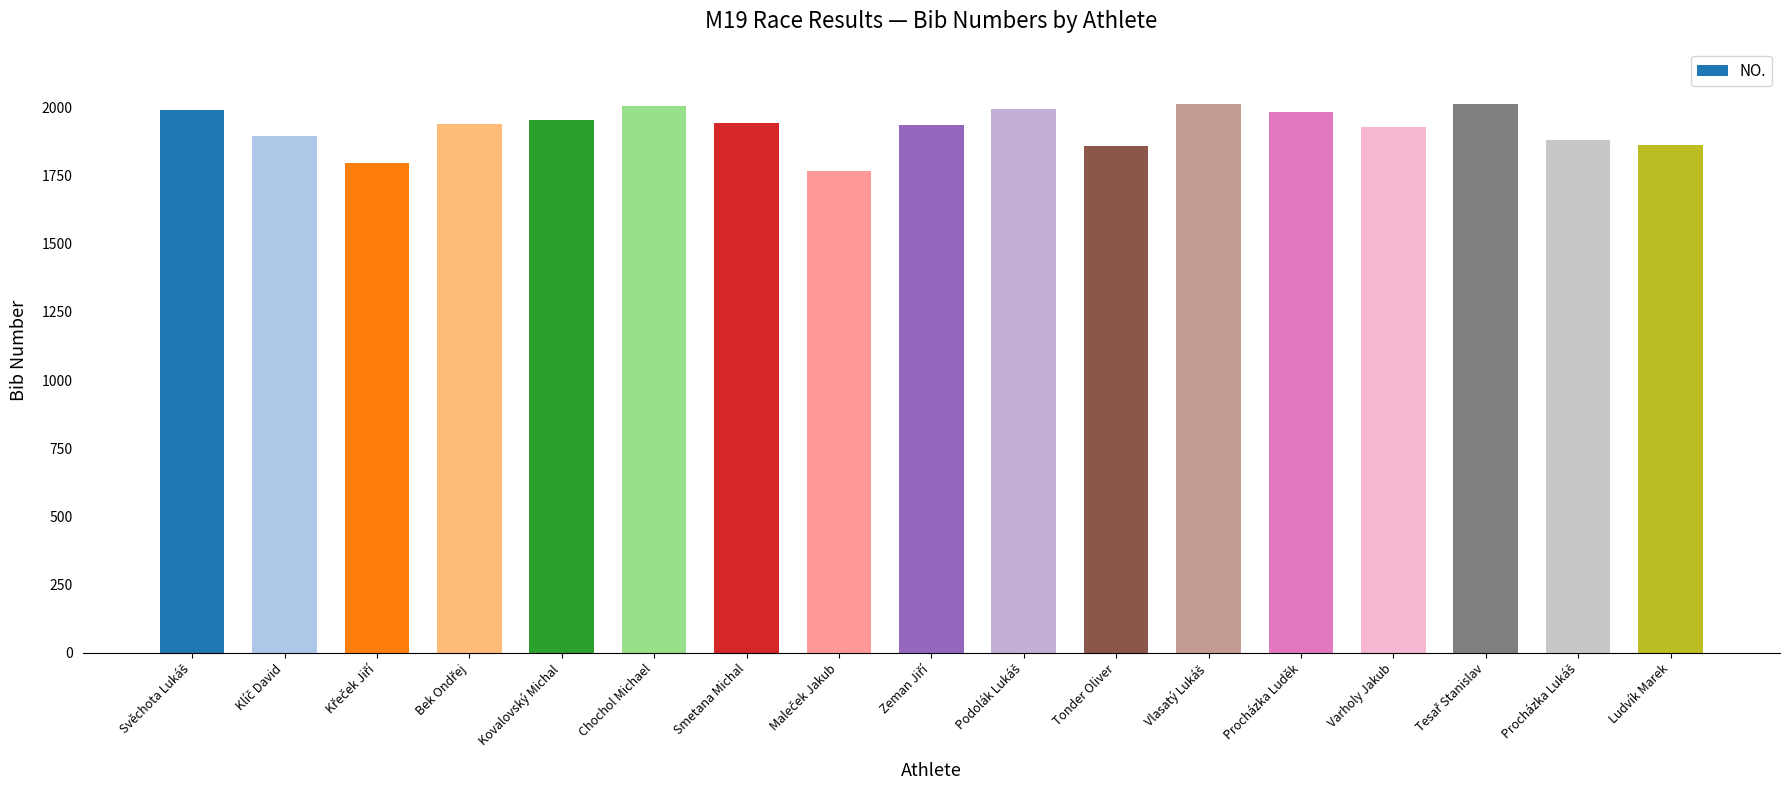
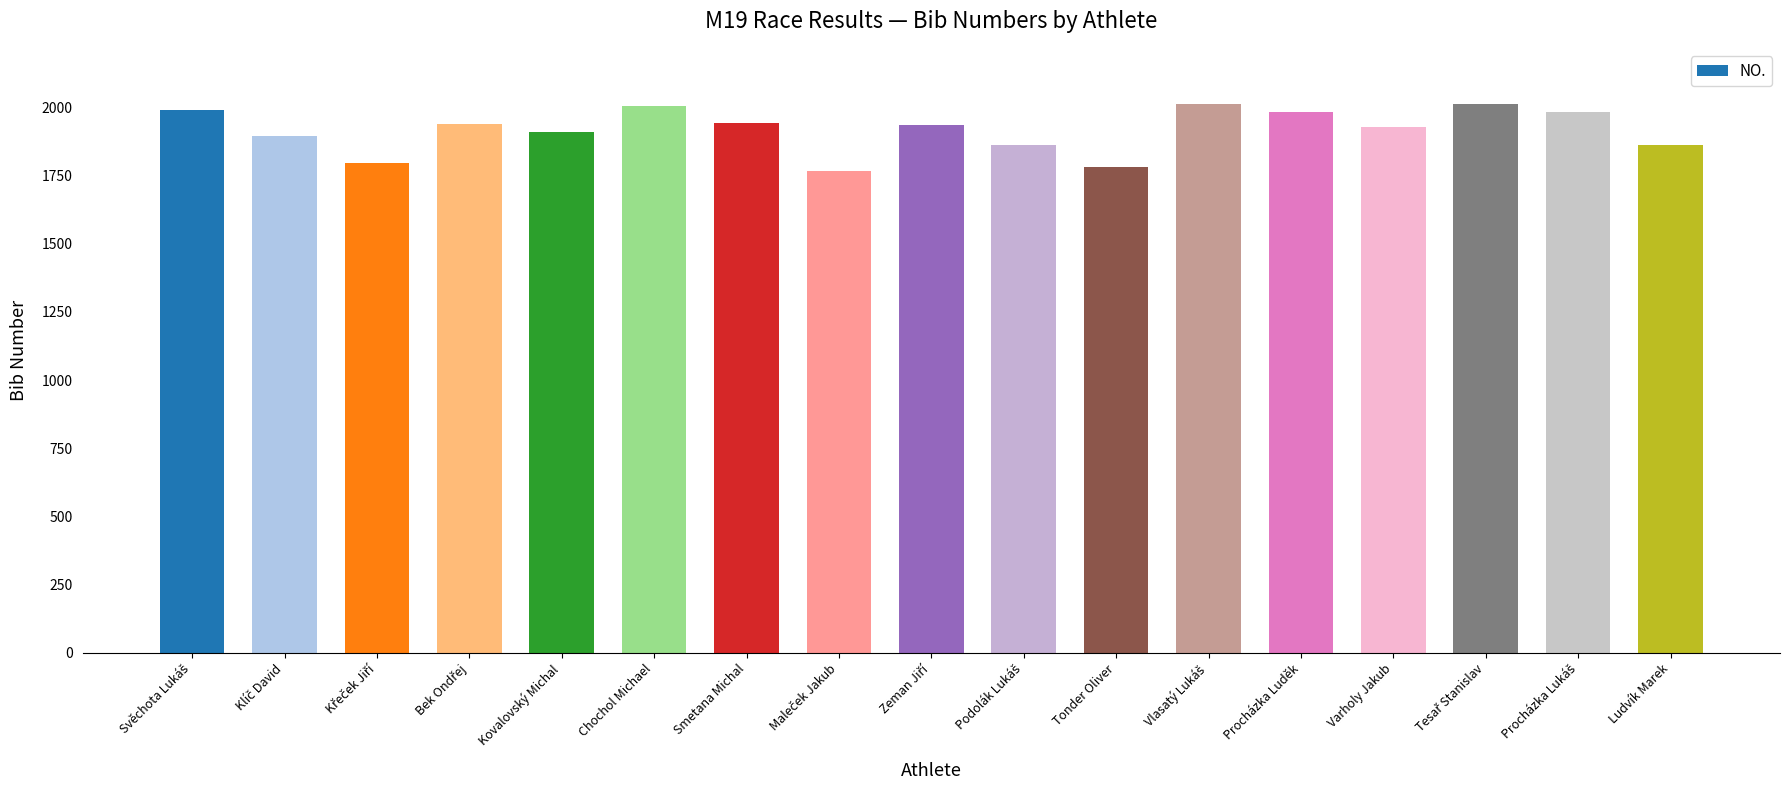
  {
    "Svěchota Lukáš": 1990,
    "Klíč David": 1900,
    "Křeček Jiří": 1800,
    "Bek Ondřej": 1940,
-   "Kovalovský Michal": 1950,
+   "Kovalovský Michal": 1910,
    "Chochol Michael": 2000,
    "Smetana Michal": 1940,
    "Maleček Jakub": 1760,
    "Zeman Jiří": 1930,
-   "Podolák Lukáš": 1990,
-   "Tonder Oliver": 1860,
+   "Podolák Lukáš": 1860,
+   "Tonder Oliver": 1780,
    "Vlasatý Lukáš": 2010,
    "Procházka Luděk": 1980,
    "Varholy Jakub": 1930,
    "Tesař Stanislav": 2010,
-   "Procházka Lukáš": 1880,
+   "Procházka Lukáš": 1980,
    "Ludvík Marek": 1860
  }
